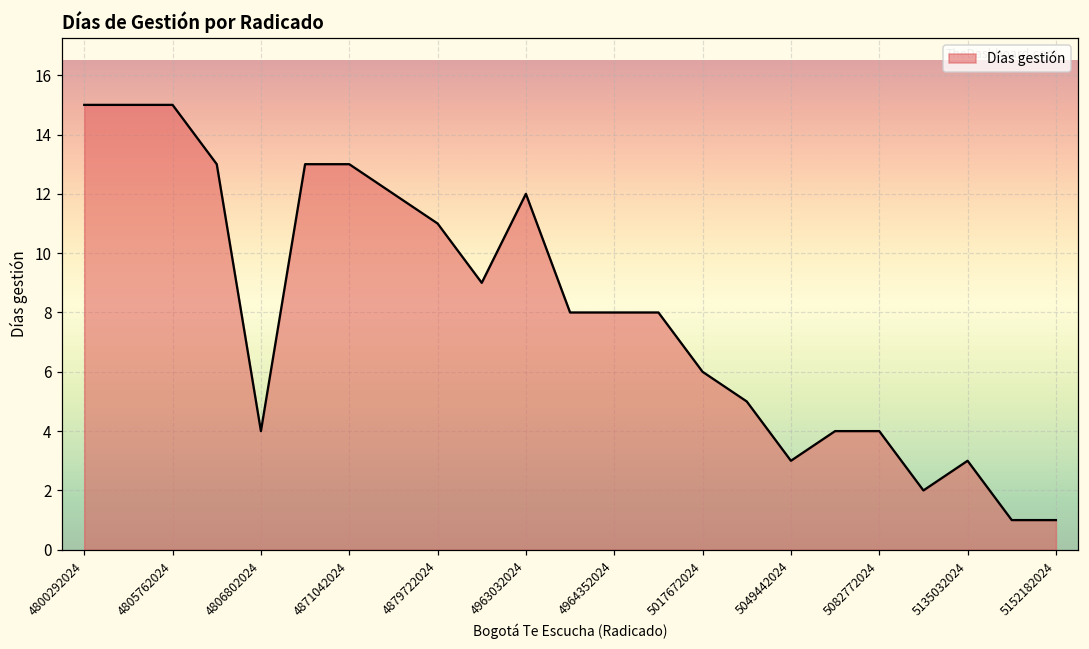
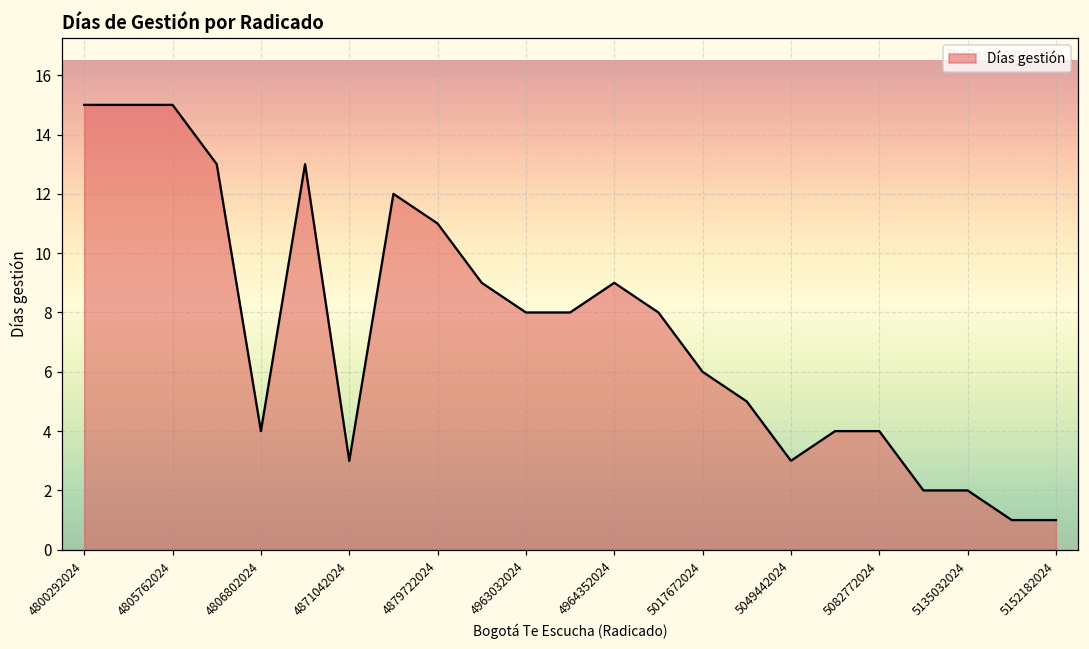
  {
    "4800292024": 15,
    "4805762024": 15,
    "4806802024": 4,
-   "4871042024": 13,
+   "4871042024": 3,
    "4879722024": 11,
-   "4963032024": 12,
-   "4964352024": 8,
+   "4963032024": 8,
+   "4964352024": 9,
    "5017672024": 6,
    "5049442024": 3,
    "5082772024": 4,
-   "5135032024": 3,
+   "5135032024": 2,
    "5152182024": 1
  }
